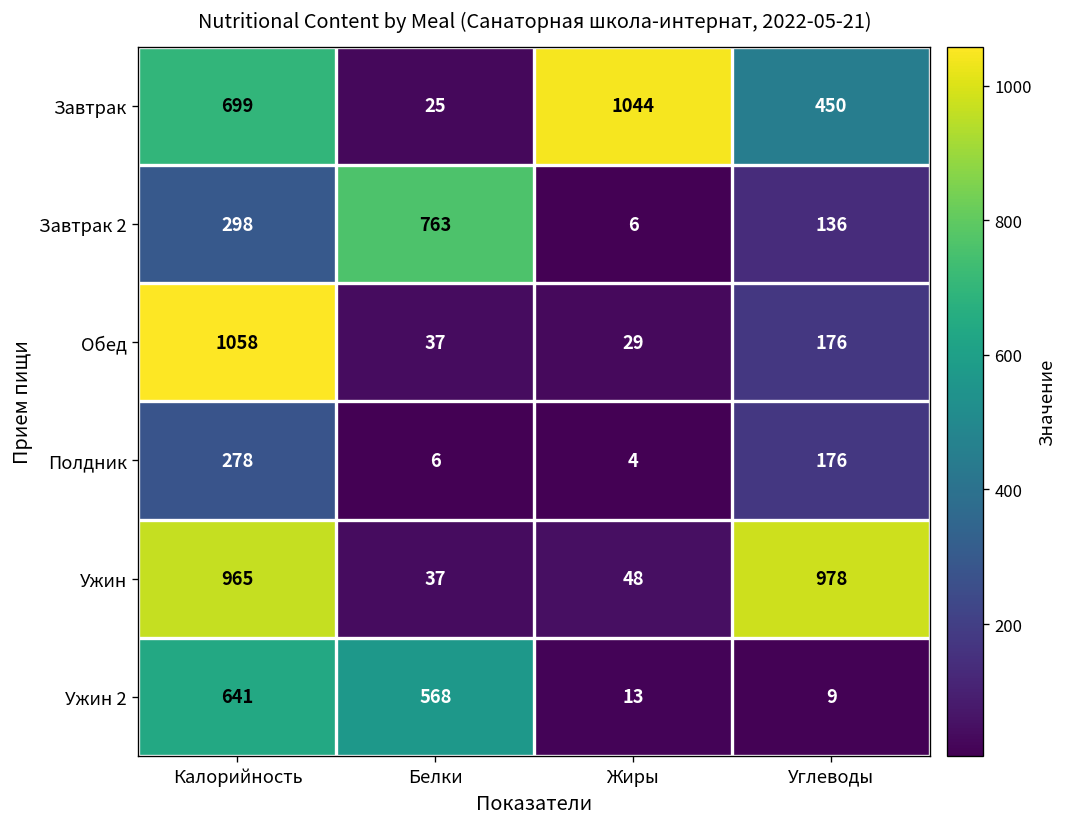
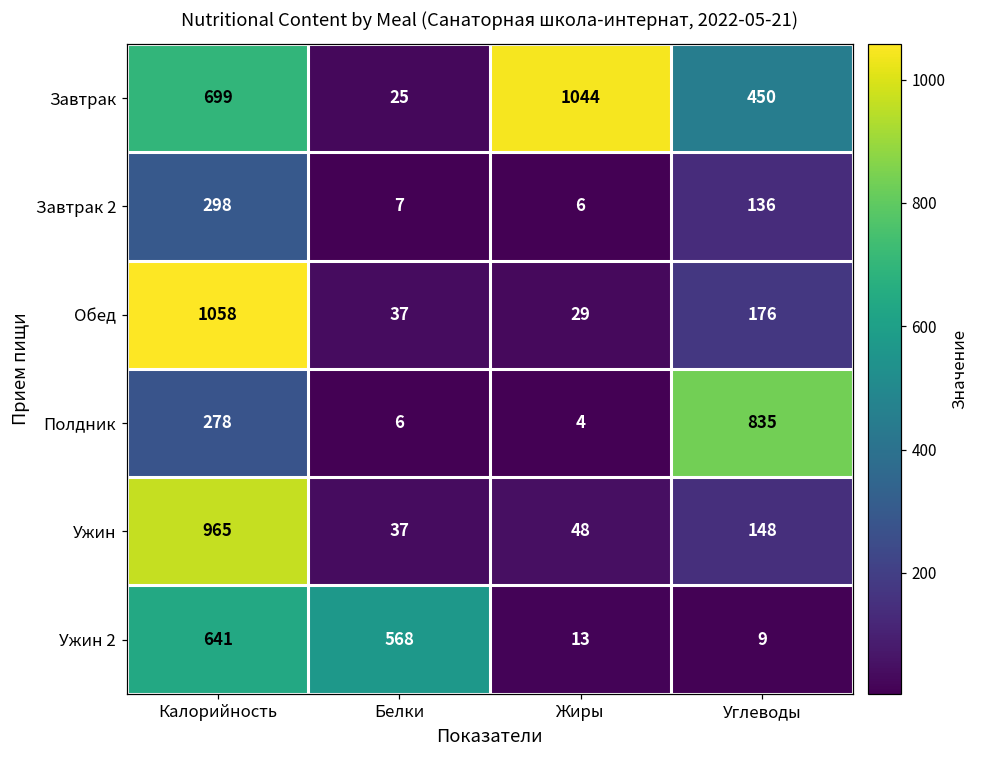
  {
    "Завтрак": {
      "Калорийность": 699,
      "Белки": 25,
      "Жиры": 1044,
      "Углеводы": 450
    },
    "Завтрак 2": {
      "Калорийность": 298,
-     "Белки": 763,
+     "Белки": 7,
      "Жиры": 6,
      "Углеводы": 136
    },
    "Обед": {
      "Калорийность": 1058,
      "Белки": 37,
      "Жиры": 29,
      "Углеводы": 176
    },
    "Полдник": {
      "Калорийность": 278,
      "Белки": 6,
      "Жиры": 4,
-     "Углеводы": 176
+     "Углеводы": 835
    },
    "Ужин": {
      "Калорийность": 965,
      "Белки": 37,
      "Жиры": 48,
-     "Углеводы": 978
+     "Углеводы": 148
    },
    "Ужин 2": {
      "Калорийность": 641,
      "Белки": 568,
      "Жиры": 13,
      "Углеводы": 9
    }
  }
